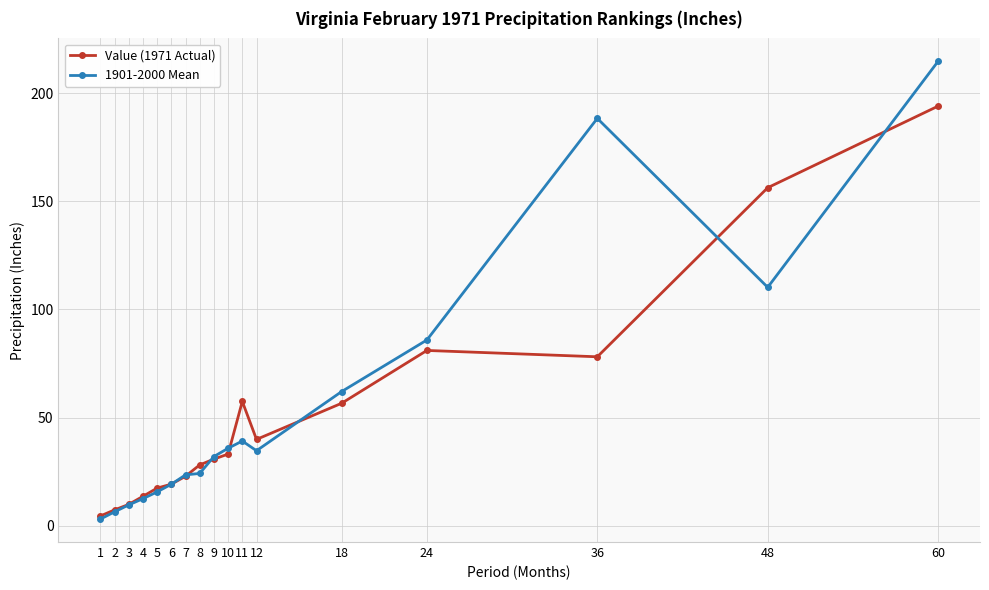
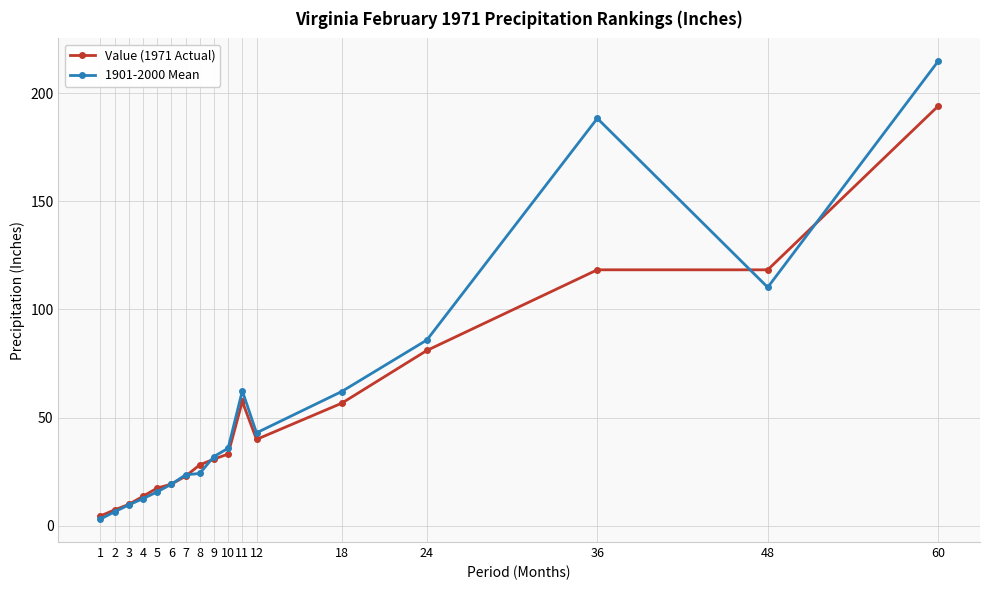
  {
    "Value (1971 Actual)": {
      "1": 4,
      "5": 17,
      "8": 28,
      "9": 31,
      "10": 33,
      "11": 57,
      "12": 40,
      "18": 57,
      "24": 81,
-     "36": 78,
-     "48": 156,
+     "36": 118,
+     "48": 118,
      "60": 194
    },
    "1901-2000 Mean": {
      "1": 3,
      "5": 16,
      "8": 24,
      "9": 32,
      "10": 36,
-     "11": 39,
-     "12": 35,
+     "11": 62,
+     "12": 43,
      "18": 62,
      "24": 86,
      "36": 188,
      "48": 110,
      "60": 215
    }
  }
